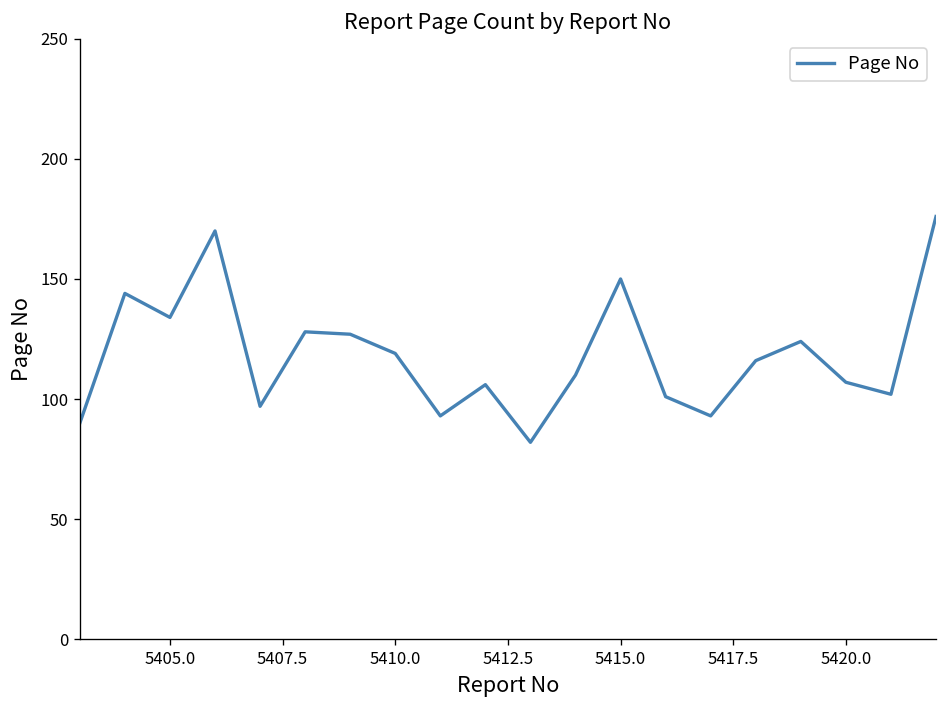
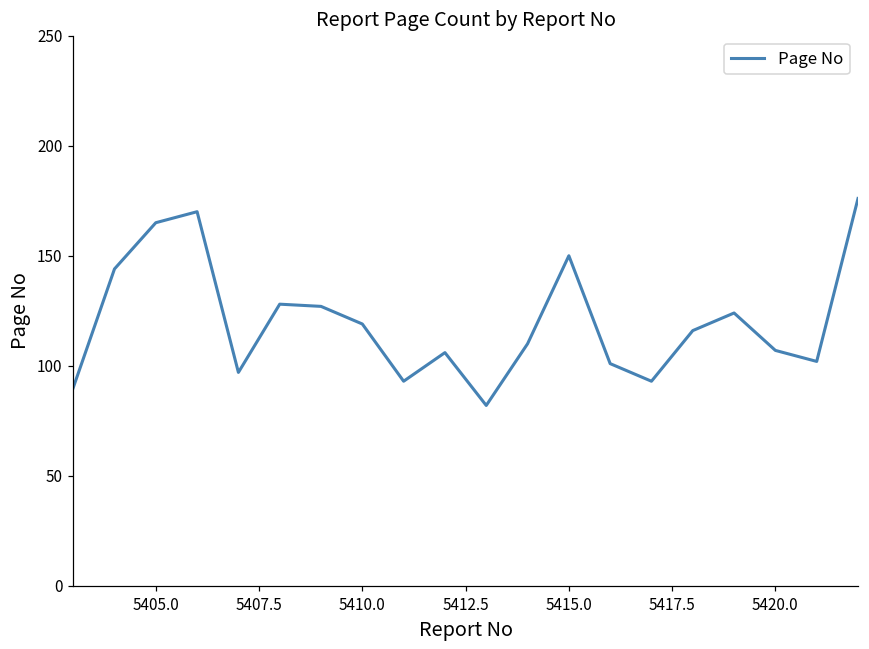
  {
-   "5405.0": 134,
+   "5405.0": 165,
    "5410.0": 119,
    "5415.0": 150,
    "5420.0": 107
  }
